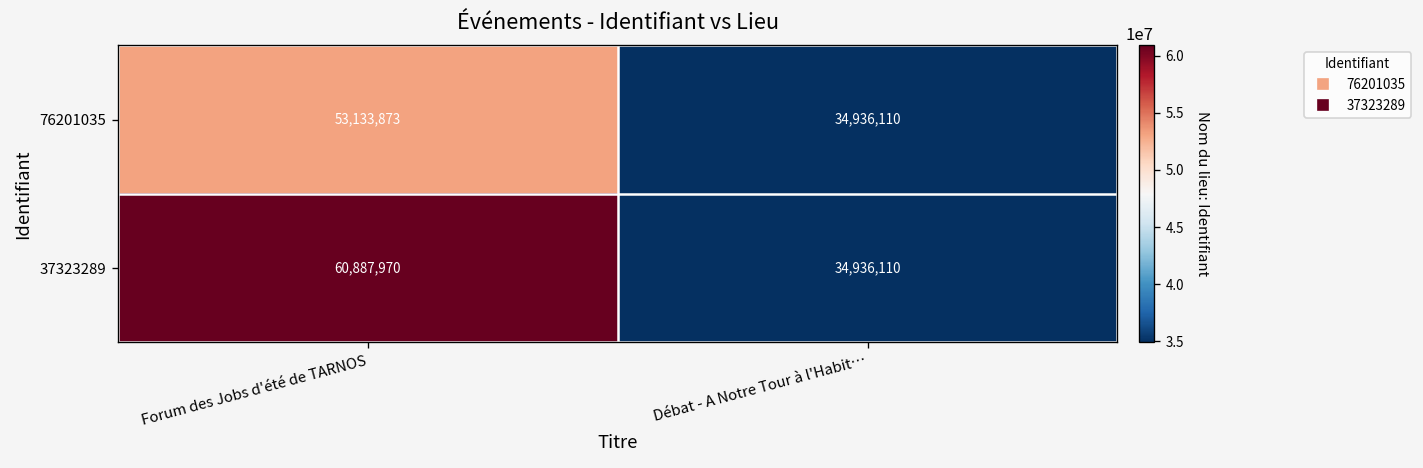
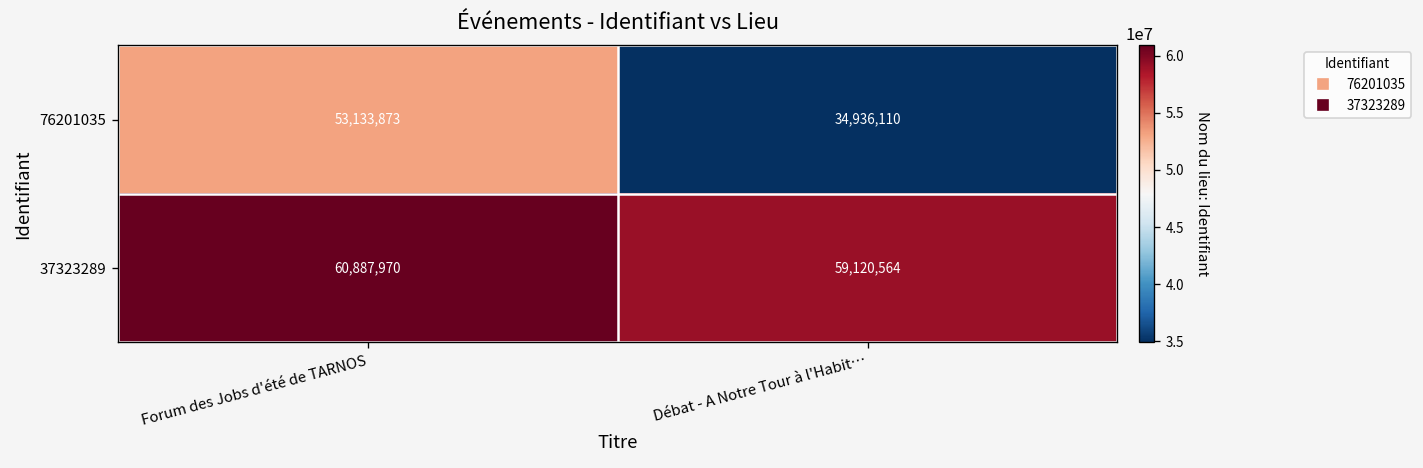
  {
    "76201035": {
      "Forum des Jobs d'été de TARNOS": "53,133,873",
      "Débat - A Notre Tour à l'Habit…": "34,936,110"
    },
    "37323289": {
      "Forum des Jobs d'été de TARNOS": "60,887,970",
-     "Débat - A Notre Tour à l'Habit…": "34,936,110"
+     "Débat - A Notre Tour à l'Habit…": "59,120,564"
    }
  }
